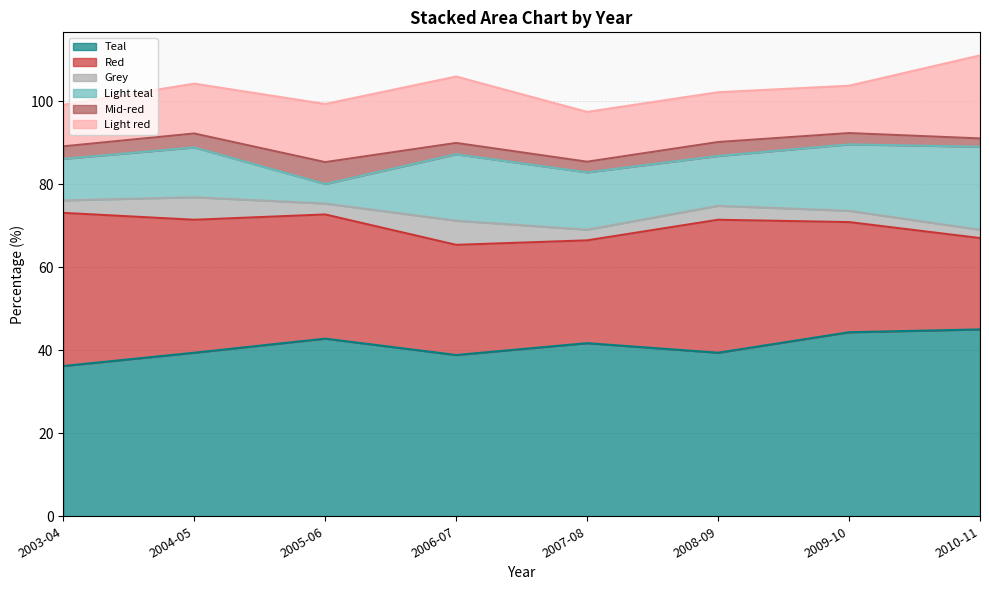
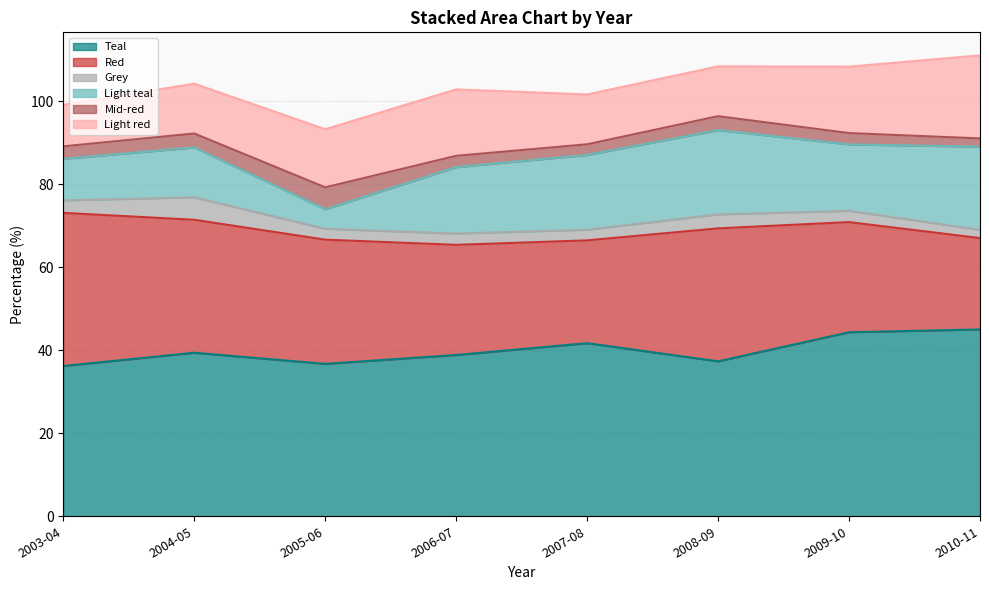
  {
    "Teal": {
      "2003-04": 36,
      "2004-05": 39,
-     "2005-06": 43,
+     "2005-06": 37,
      "2006-07": 39,
      "2007-08": 42,
-     "2008-09": 39,
+     "2008-09": 37,
      "2009-10": 44,
      "2010-11": 45
    },
    "Grey": {
      "2003-04": 3,
      "2004-05": 5,
      "2005-06": 3,
-     "2006-07": 6,
+     "2006-07": 3,
      "2007-08": 3,
      "2008-09": 3,
      "2009-10": 3,
      "2010-11": 2
    },
    "Light teal": {
      "2003-04": 10,
      "2004-05": 12,
      "2005-06": 5,
      "2006-07": 16,
-     "2007-08": 14,
-     "2008-09": 12,
+     "2007-08": 18,
+     "2008-09": 20,
      "2009-10": 16,
      "2010-11": 20
    },
    "Light red": {
      "2003-04": 10,
      "2004-05": 12,
      "2005-06": 14,
      "2006-07": 16,
      "2007-08": 12,
      "2008-09": 12,
-     "2009-10": 11,
+     "2009-10": 16,
      "2010-11": 20
    }
  }
